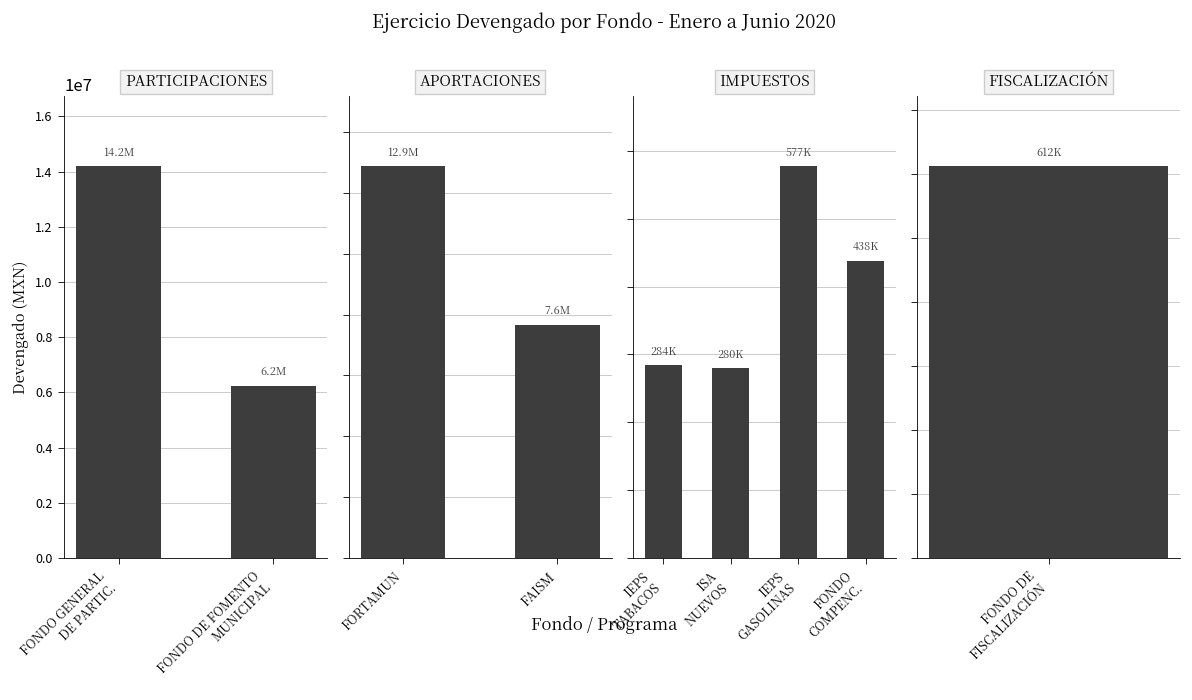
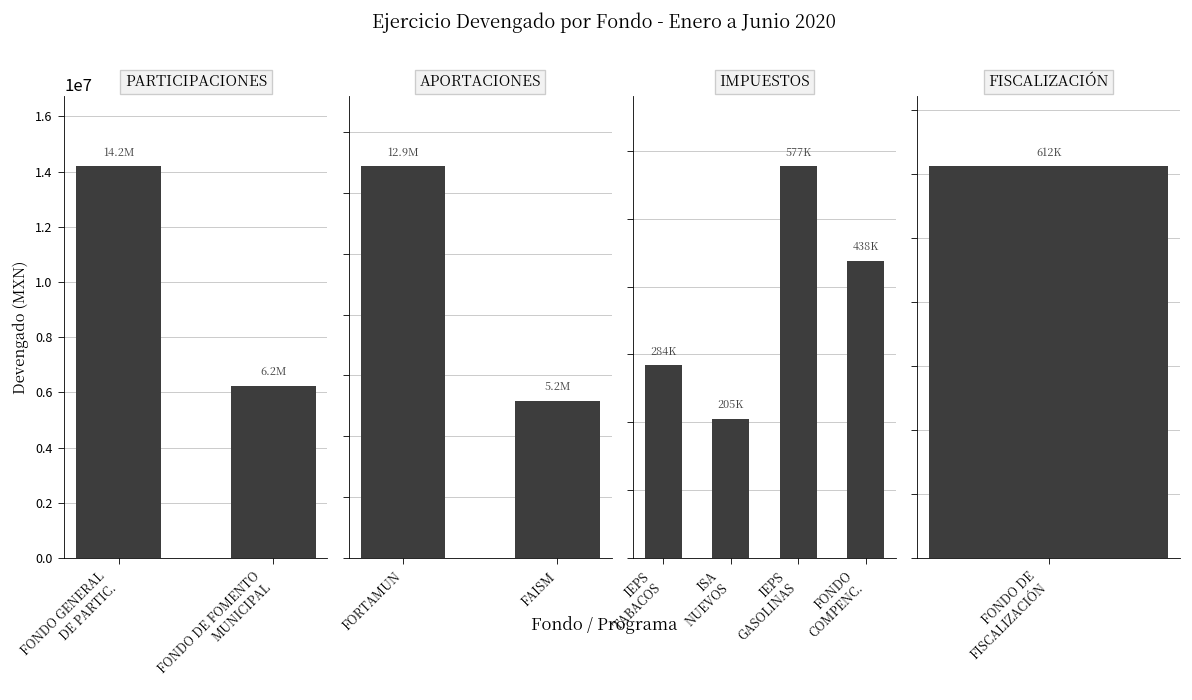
  {
    "PARTICIPACIONES": {
      "FONDO GENERAL DE PARTIC.": "14.2M",
      "FONDO DE FOMENTO MUNICIPAL": "6.2M"
    },
    "APORTACIONES": {
      "FORTAMUN": "12.9M",
-     "FAISM": "7.6M"
+     "FAISM": "5.2M"
    },
    "IMPUESTOS": {
      "IEPS TABACOS": "284K",
-     "ISA NUEVOS": "280K",
+     "ISA NUEVOS": "205K",
      "IEPS GASOLINAS": "577K",
      "FONDO COMPENC.": "438K"
    },
    "FISCALIZACIÓN": {
      "FONDO DE FISCALIZACIÓN": "612K"
    }
  }
